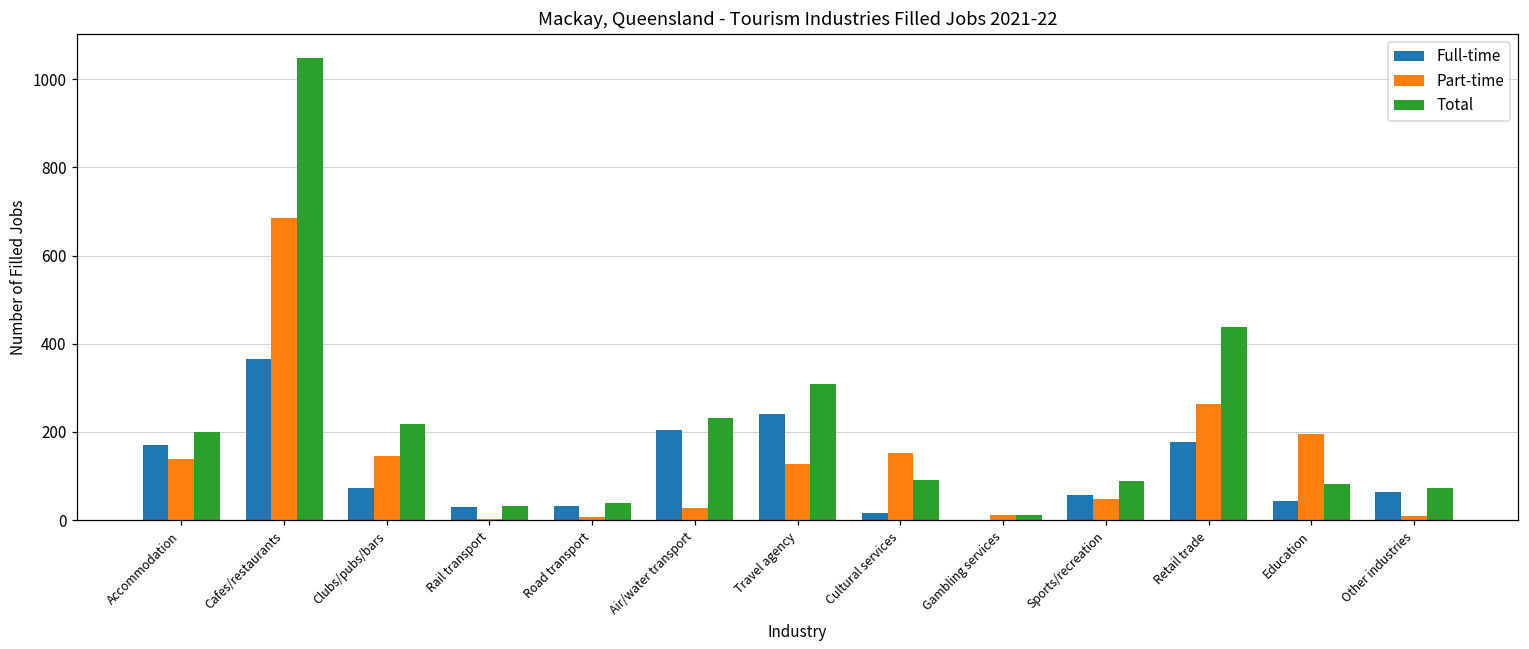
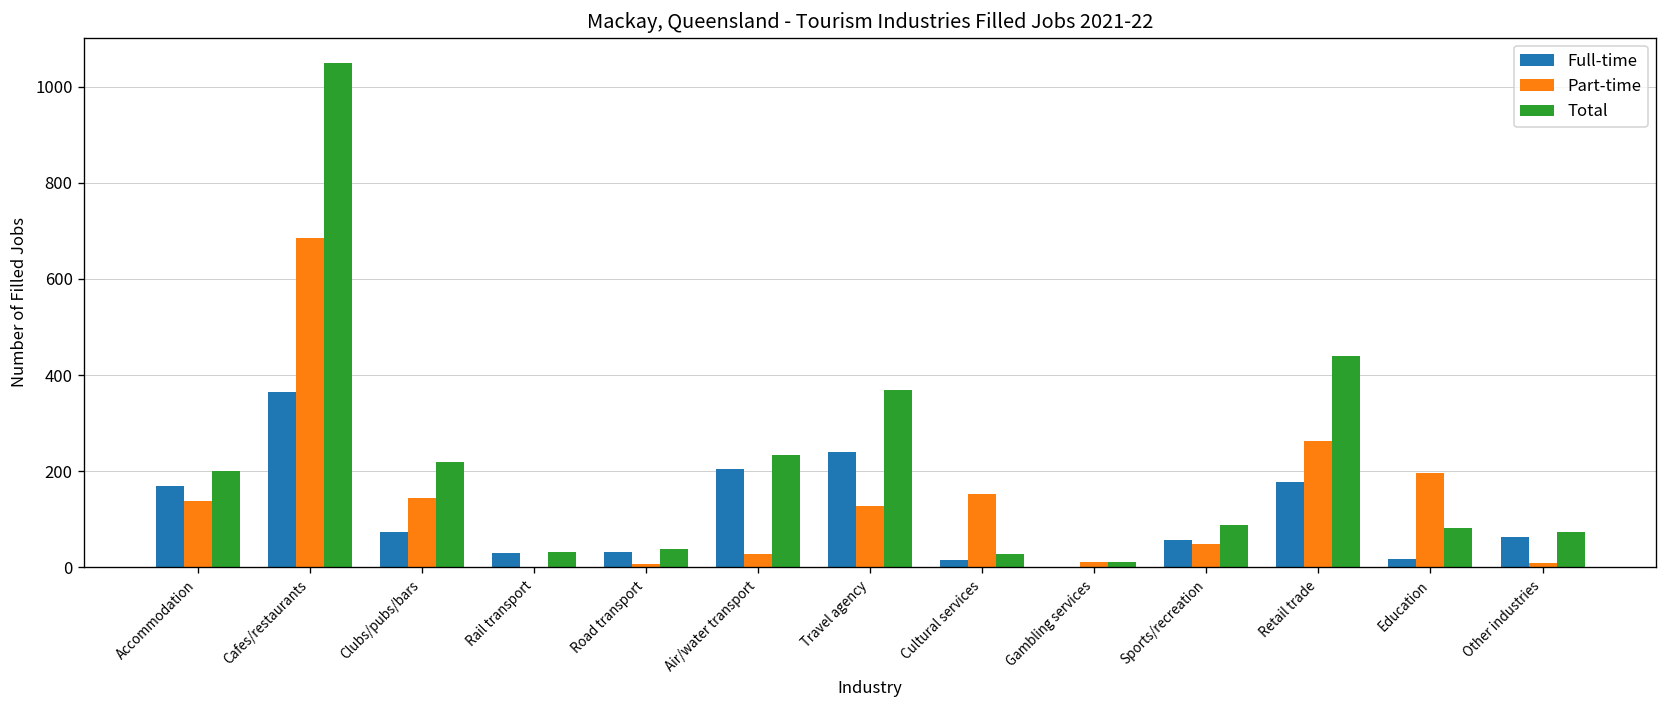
  {
    "Full-time": {
      "Accommodation": 170,
      "Cafes/restaurants": 360,
      "Clubs/pubs/bars": 70,
      "Rail transport": 30,
      "Road transport": 30,
      "Air/water transport": 200,
      "Travel agency": 240,
      "Cultural services": 20,
      "Gambling services": 0,
      "Sports/recreation": 60,
      "Retail trade": 180,
-     "Education": 40,
+     "Education": 20,
      "Other industries": 60
    },
    "Part-time": {
      "Accommodation": 140,
      "Cafes/restaurants": 680,
      "Clubs/pubs/bars": 150,
      "Road transport": 10,
      "Air/water transport": 30,
      "Travel agency": 130,
      "Cultural services": 150,
      "Gambling services": 10,
      "Sports/recreation": 50,
      "Retail trade": 260,
      "Education": 200,
      "Other industries": 10
    },
    "Total": {
      "Accommodation": 200,
      "Cafes/restaurants": 1050,
      "Clubs/pubs/bars": 220,
      "Rail transport": 30,
      "Road transport": 40,
      "Air/water transport": 230,
-     "Travel agency": 310,
-     "Cultural services": 90,
+     "Travel agency": 370,
+     "Cultural services": 30,
      "Gambling services": 10,
      "Sports/recreation": 90,
      "Retail trade": 440,
      "Education": 80,
      "Other industries": 70
    }
  }
